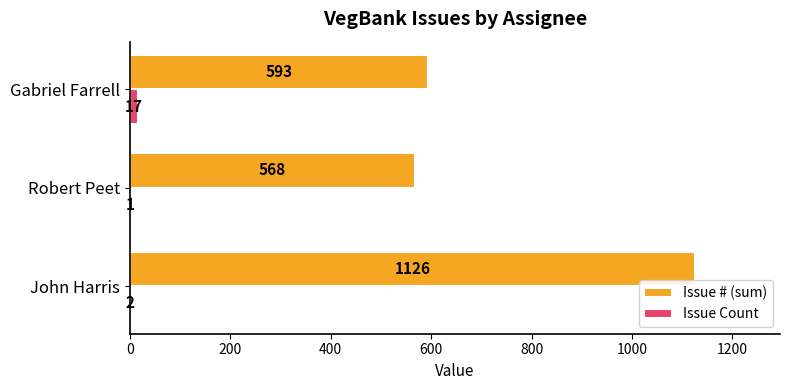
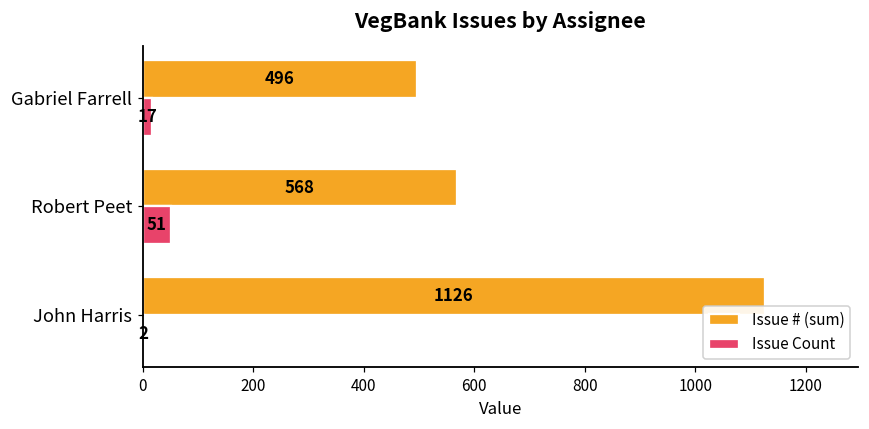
  {
    "Issue # (sum)": {
-     "Gabriel Farrell": 593,
+     "Gabriel Farrell": 496,
      "Robert Peet": 568,
      "John Harris": 1126
    },
    "Issue Count": {
      "Gabriel Farrell": 17,
-     "Robert Peet": 1,
+     "Robert Peet": 51,
      "John Harris": 2
    }
  }
